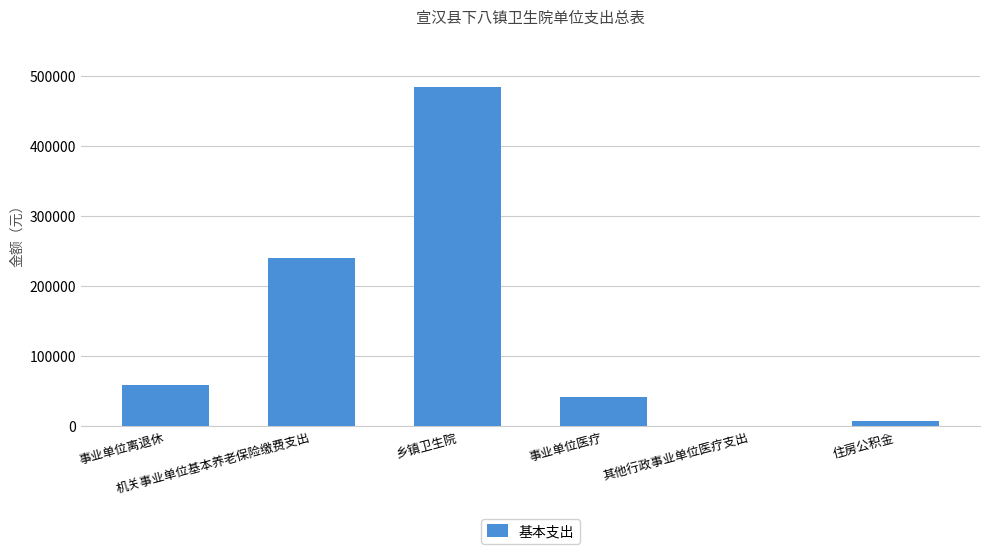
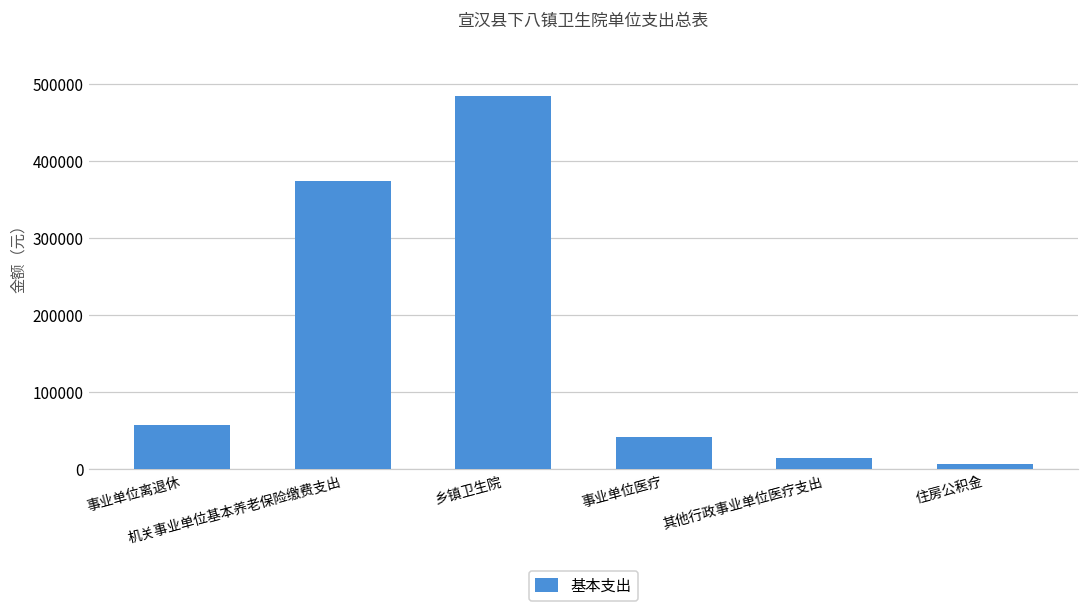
  {
    "事业单位离退休": 60000,
-   "机关事业单位基本养老保险缴费支出": 240000,
+   "机关事业单位基本养老保险缴费支出": 370000,
    "乡镇卫生院": 480000,
    "事业单位医疗": 40000,
-   "其他行政事业单位医疗支出": 0,
+   "其他行政事业单位医疗支出": 10000,
    "住房公积金": 10000
  }
